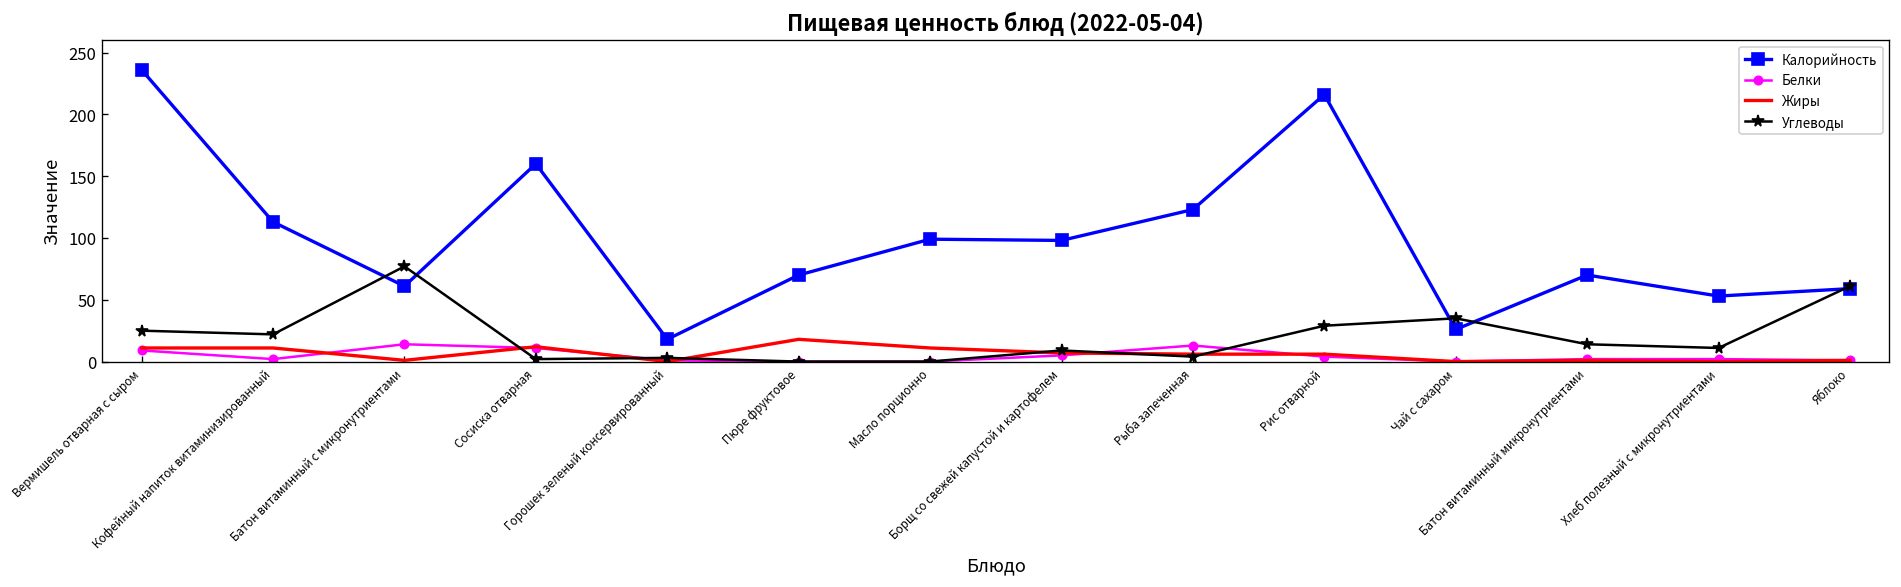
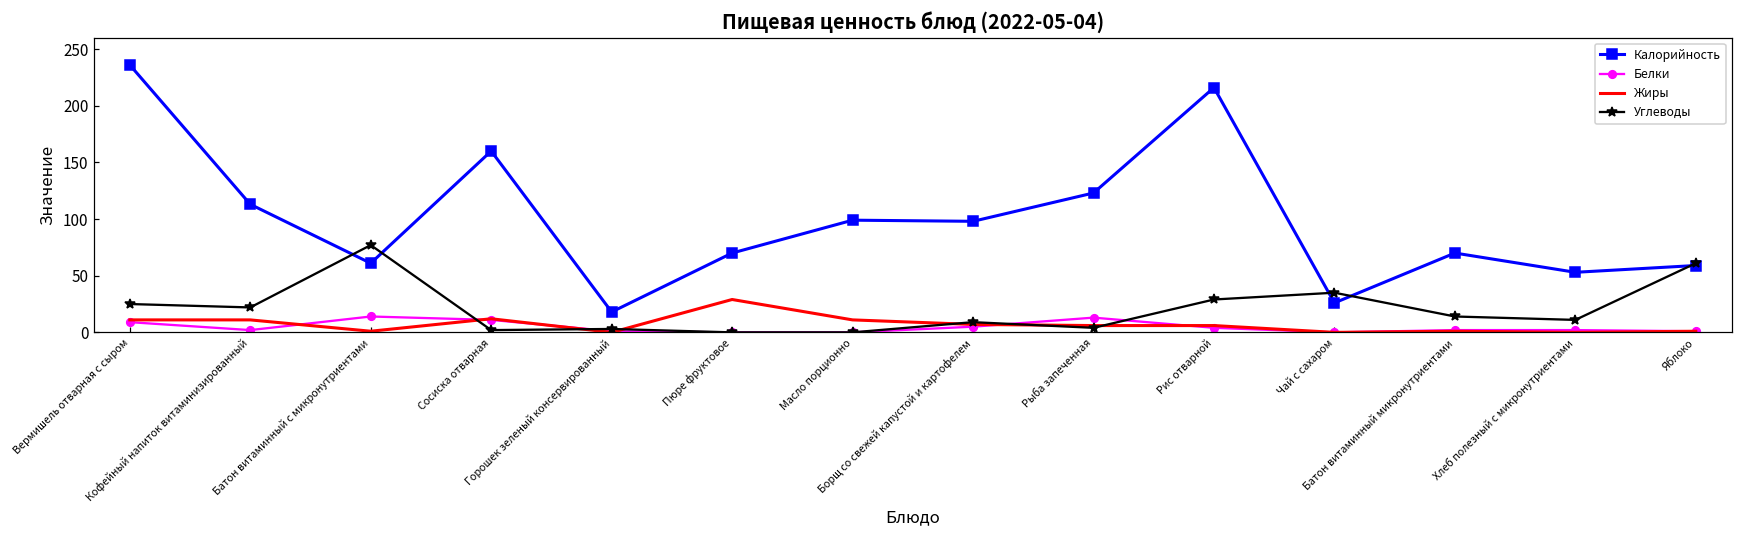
  {
    "Калорийность": {
      "Вермишель отварная с сыром": 236,
      "Кофейный напиток витаминизированный": 113,
      "Батон витаминный с микронутриентами": 61,
      "Сосиска отварная": 160,
      "Горошек зеленый консервированный": 18,
      "Пюре фруктовое": 70,
      "Масло порционно": 99,
      "Борщ со свежей капустой и картофелем": 98,
      "Рыба запеченная": 123,
      "Рис отварной": 216,
      "Чай с сахаром": 26,
      "Батон витаминный микронутриентами": 70,
      "Хлеб полезный с микронутриентами": 53
    },
    "Белки": {
      "Кофейный напиток витаминизированный": 2,
      "Батон витаминный с микронутриентами": 14,
      "Рыба запеченная": 13
    },
    "Жиры": {
      "Кофейный напиток витаминизированный": 11,
      "Батон витаминный с микронутриентами": 1,
-     "Пюре фруктовое": 18,
+     "Пюре фруктовое": 29,
      "Масло порционно": 11
    },
    "Углеводы": {
      "Вермишель отварная с сыром": 25,
      "Кофейный напиток витаминизированный": 22,
      "Батон витаминный с микронутриентами": 77,
      "Сосиска отварная": 2,
      "Рис отварной": 29,
      "Чай с сахаром": 35,
      "Батон витаминный микронутриентами": 14,
      "Хлеб полезный с микронутриентами": 11
    }
  }
